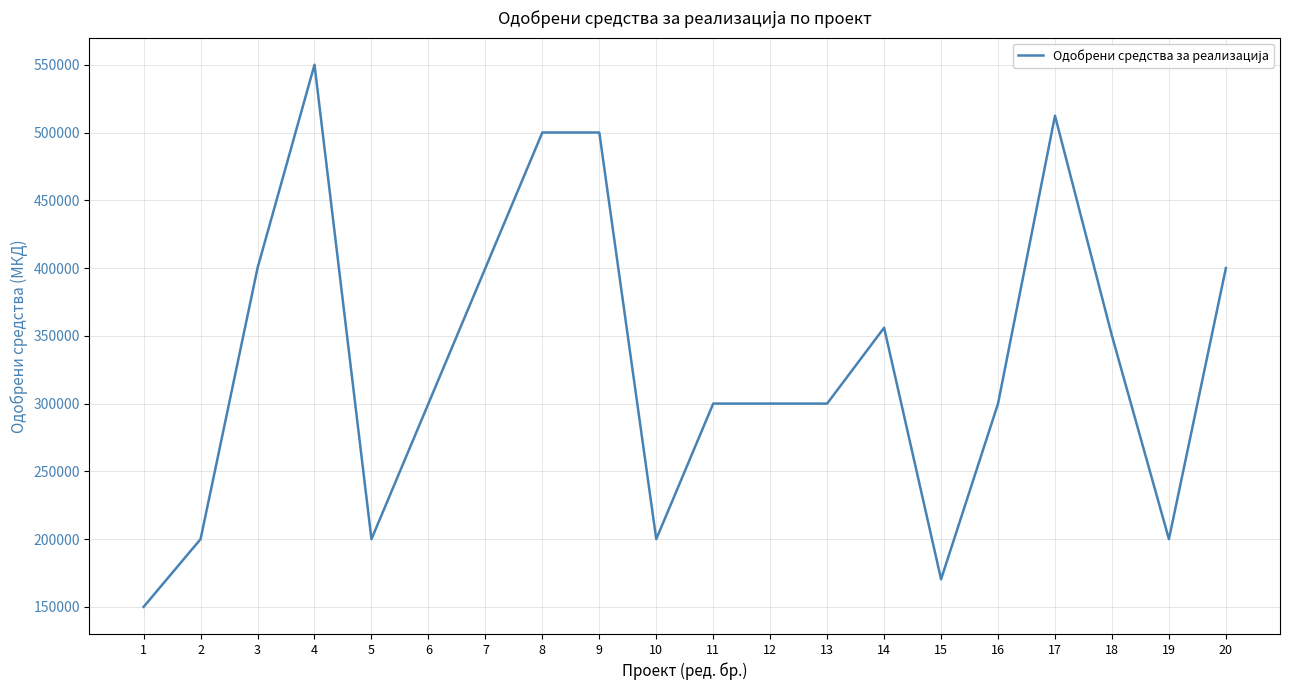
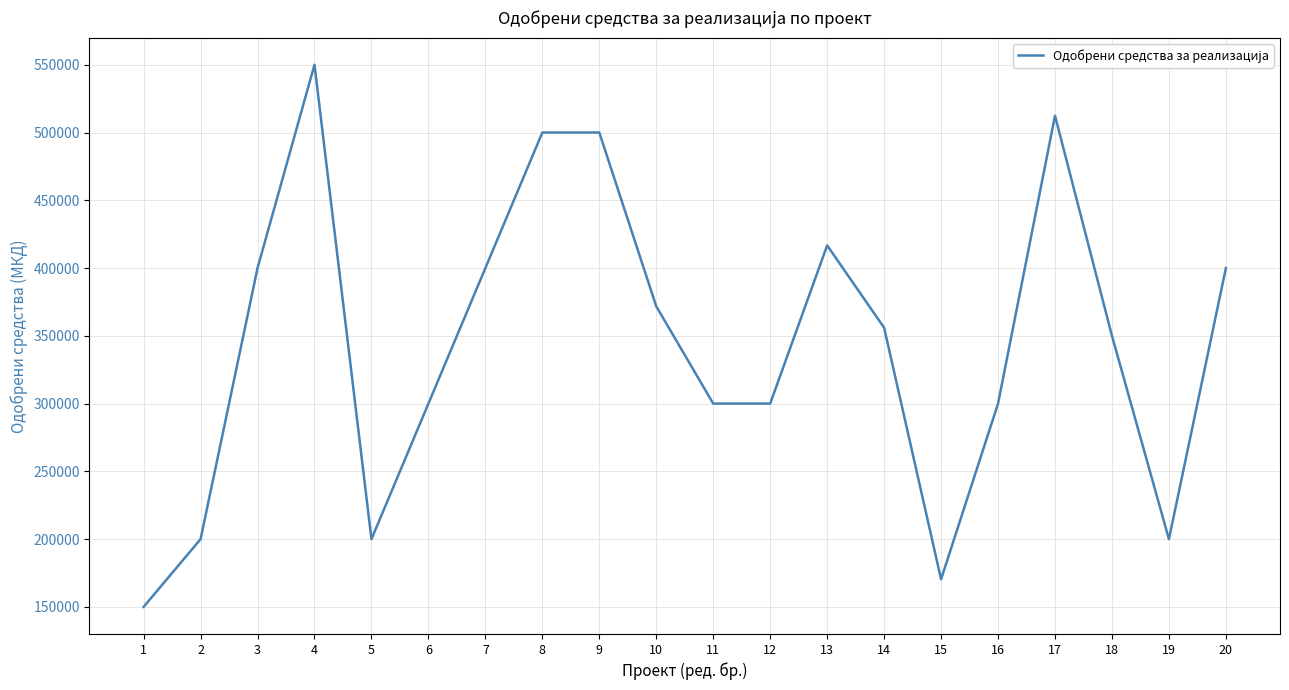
  {
    "1": 150000,
    "2": 200000,
    "3": 400000,
    "4": 550000,
    "5": 200000,
    "6": 300000,
    "7": 400000,
    "8": 500000,
    "9": 500000,
-   "10": 200000,
+   "10": 372000,
    "11": 300000,
    "12": 300000,
-   "13": 300000,
+   "13": 417000,
    "14": 356000,
    "15": 170000,
    "16": 300000,
    "17": 512000,
    "18": 350000,
    "19": 200000,
    "20": 400000
  }
